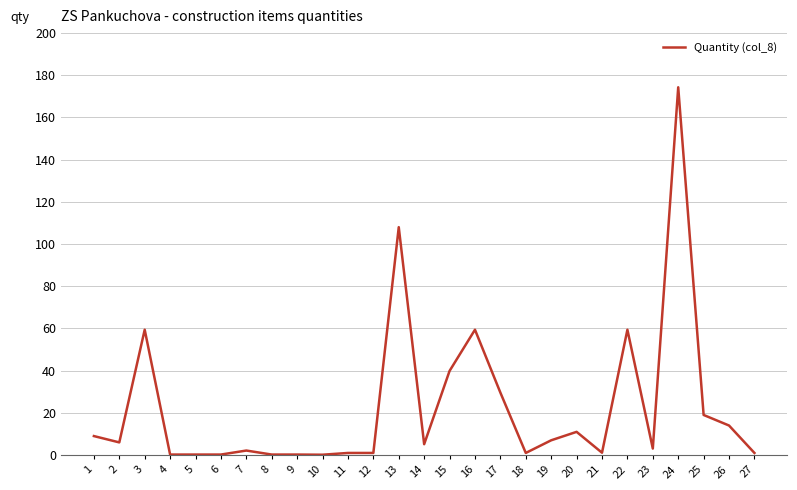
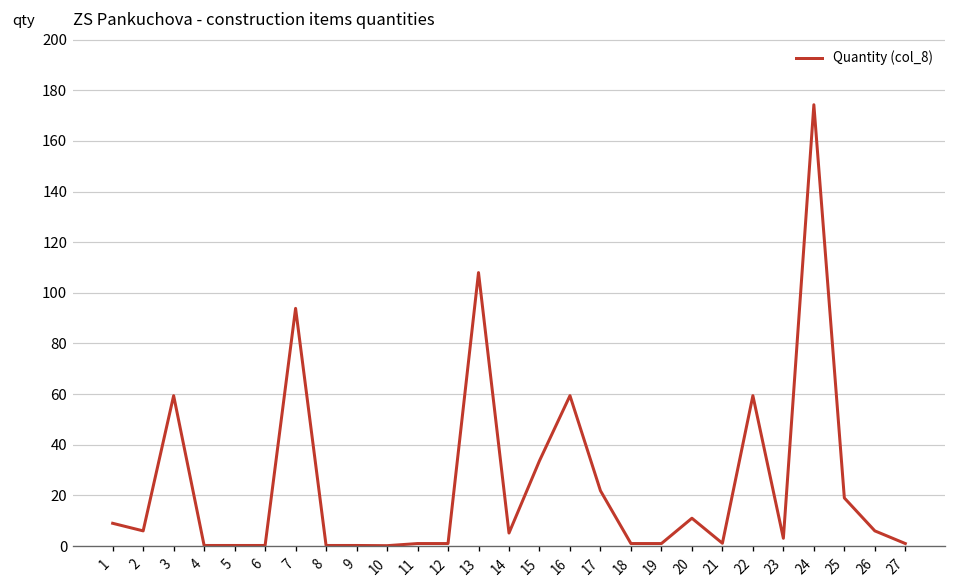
  {
    "1": 9,
    "2": 6,
    "3": 59,
    "4": 0,
    "5": 0,
    "6": 0,
-   "7": 2,
+   "7": 94,
    "8": 0,
    "9": 0,
    "10": 0,
    "11": 1,
    "12": 1,
    "13": 108,
    "14": 5,
-   "15": 40,
+   "15": 34,
    "16": 59,
-   "17": 30,
+   "17": 22,
    "18": 1,
-   "19": 7,
+   "19": 1,
    "20": 11,
    "21": 1,
    "22": 59,
    "23": 3,
    "24": 174,
    "25": 19,
-   "26": 14,
+   "26": 6,
    "27": 1
  }
